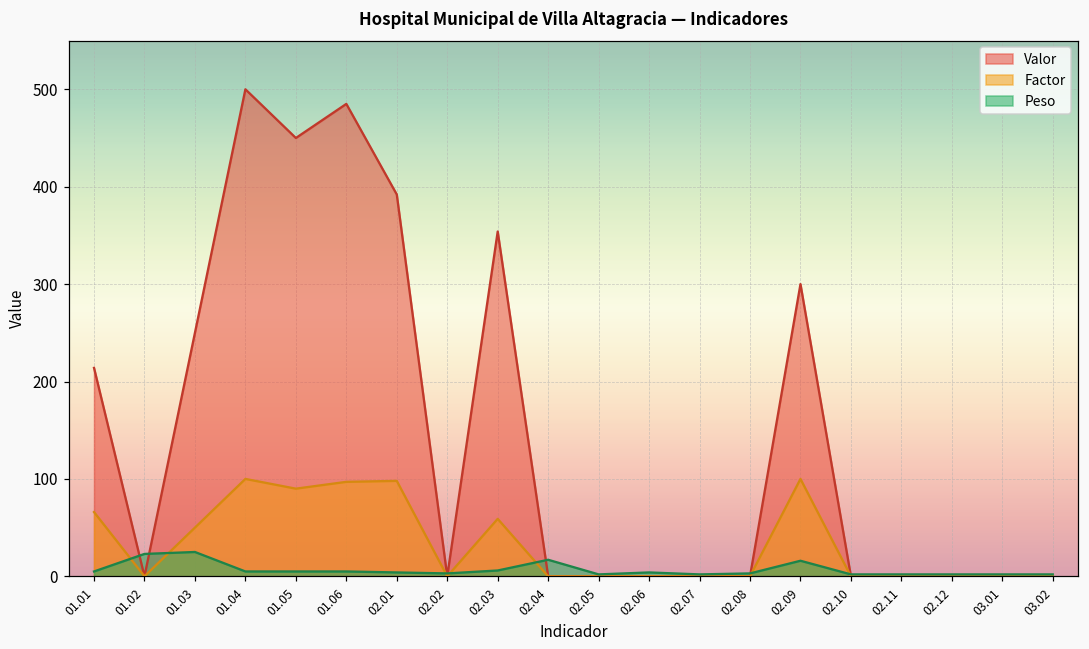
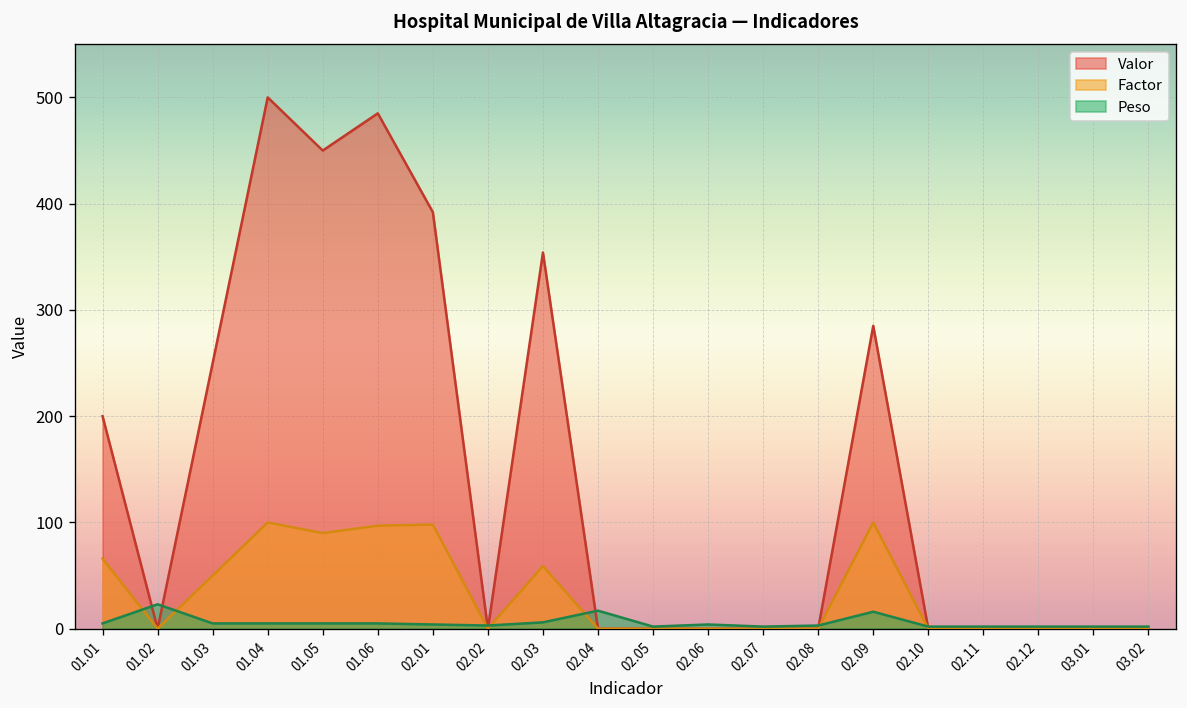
  {
    "Valor": {
-     "01.01": 210,
+     "01.01": 200,
      "01.03": 250,
      "01.04": 500,
      "01.05": 450,
      "01.06": 490,
      "02.01": 390,
      "02.03": 350,
-     "02.09": 300
+     "02.09": 290
    },
    "Factor": {
      "01.01": 70,
      "01.03": 50,
      "01.04": 100,
      "01.05": 90,
      "01.06": 100,
      "02.01": 100,
      "02.03": 60,
      "02.09": 100
    },
    "Peso": {
      "01.01": 10,
      "01.02": 20,
-     "01.03": 30,
+     "01.03": 10,
      "01.04": 10,
      "01.05": 10,
      "01.06": 10,
      "02.01": 0,
      "02.02": 0,
      "02.03": 10,
      "02.04": 20,
      "02.06": 0,
      "02.08": 0,
      "02.09": 20
    }
  }
